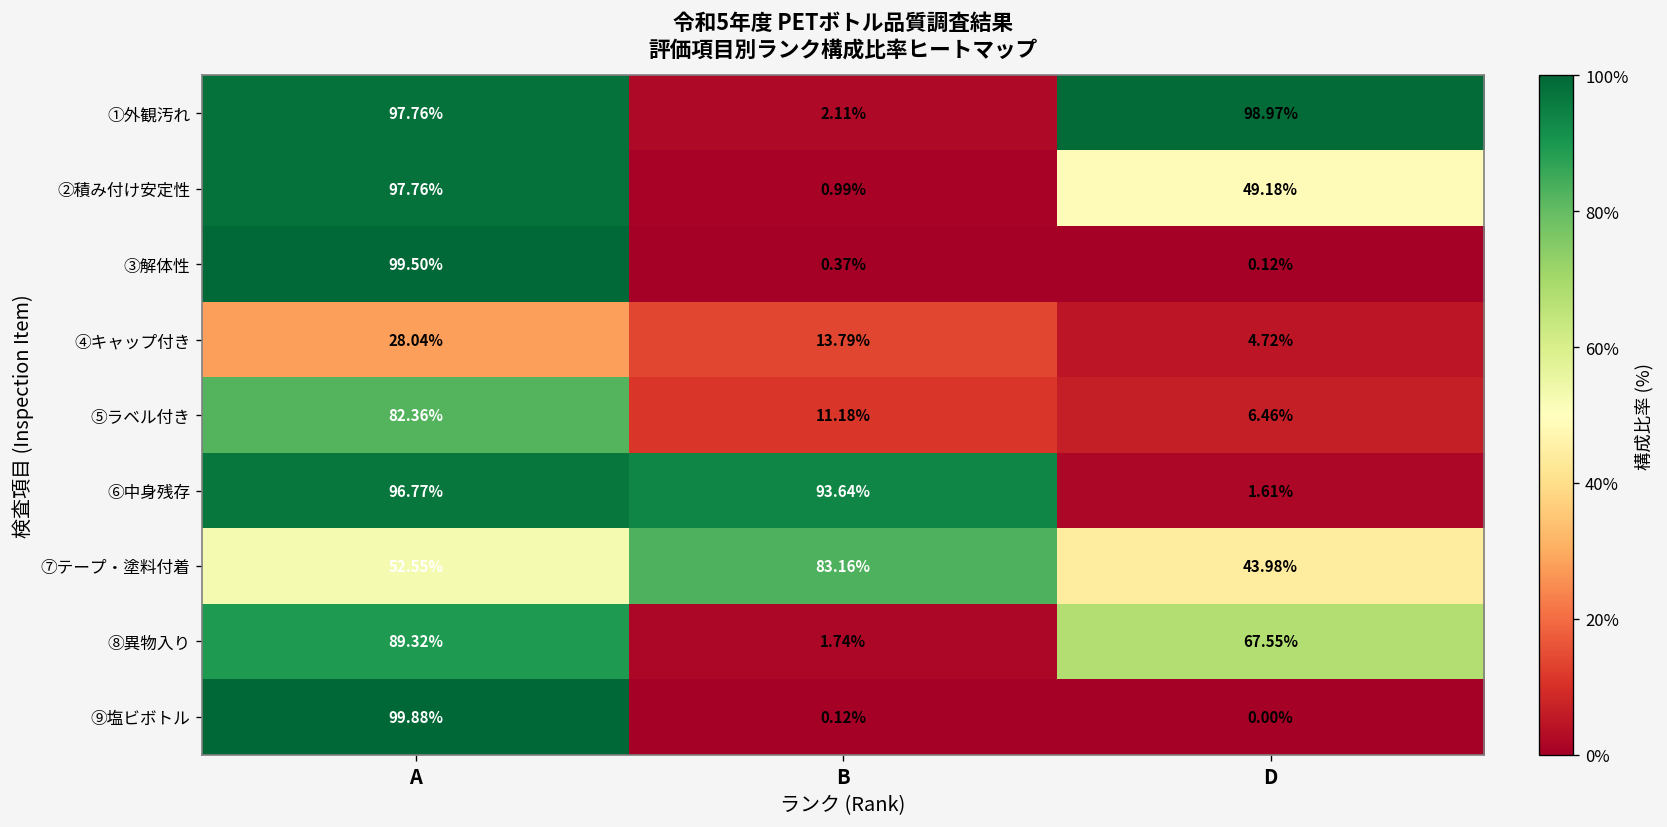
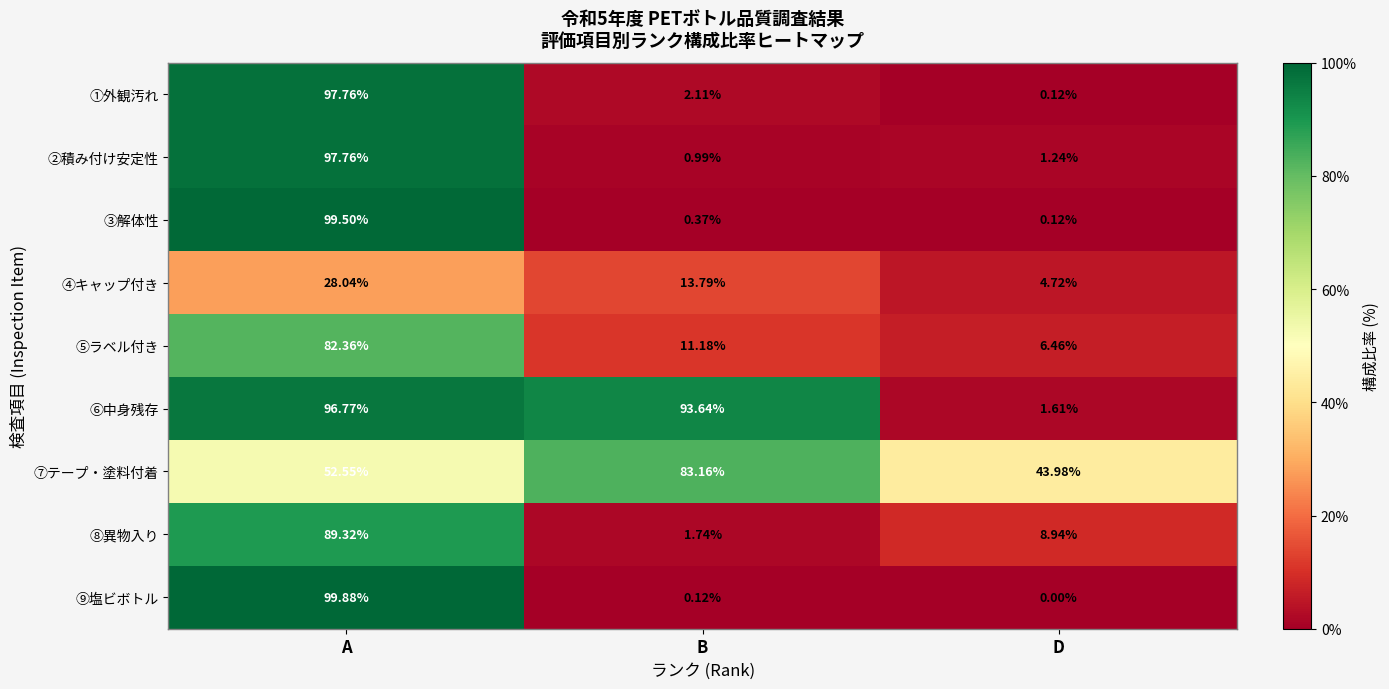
  {
    "①外観汚れ": {
      "A": "97.76%",
      "B": "2.11%",
-     "D": "98.97%"
+     "D": "0.12%"
    },
    "②積み付け安定性": {
      "A": "97.76%",
      "B": "0.99%",
-     "D": "49.18%"
+     "D": "1.24%"
    },
    "③解体性": {
      "A": "99.50%",
      "B": "0.37%",
      "D": "0.12%"
    },
    "④キャップ付き": {
      "A": "28.04%",
      "B": "13.79%",
      "D": "4.72%"
    },
    "⑤ラベル付き": {
      "A": "82.36%",
      "B": "11.18%",
      "D": "6.46%"
    },
    "⑥中身残存": {
      "A": "96.77%",
      "B": "93.64%",
      "D": "1.61%"
    },
    "⑦テープ・塗料付着": {
      "A": "52.55%",
      "B": "83.16%",
      "D": "43.98%"
    },
    "⑧異物入り": {
      "A": "89.32%",
      "B": "1.74%",
-     "D": "67.55%"
+     "D": "8.94%"
    },
    "⑨塩ビボトル": {
      "A": "99.88%",
      "B": "0.12%",
      "D": "0.00%"
    }
  }
